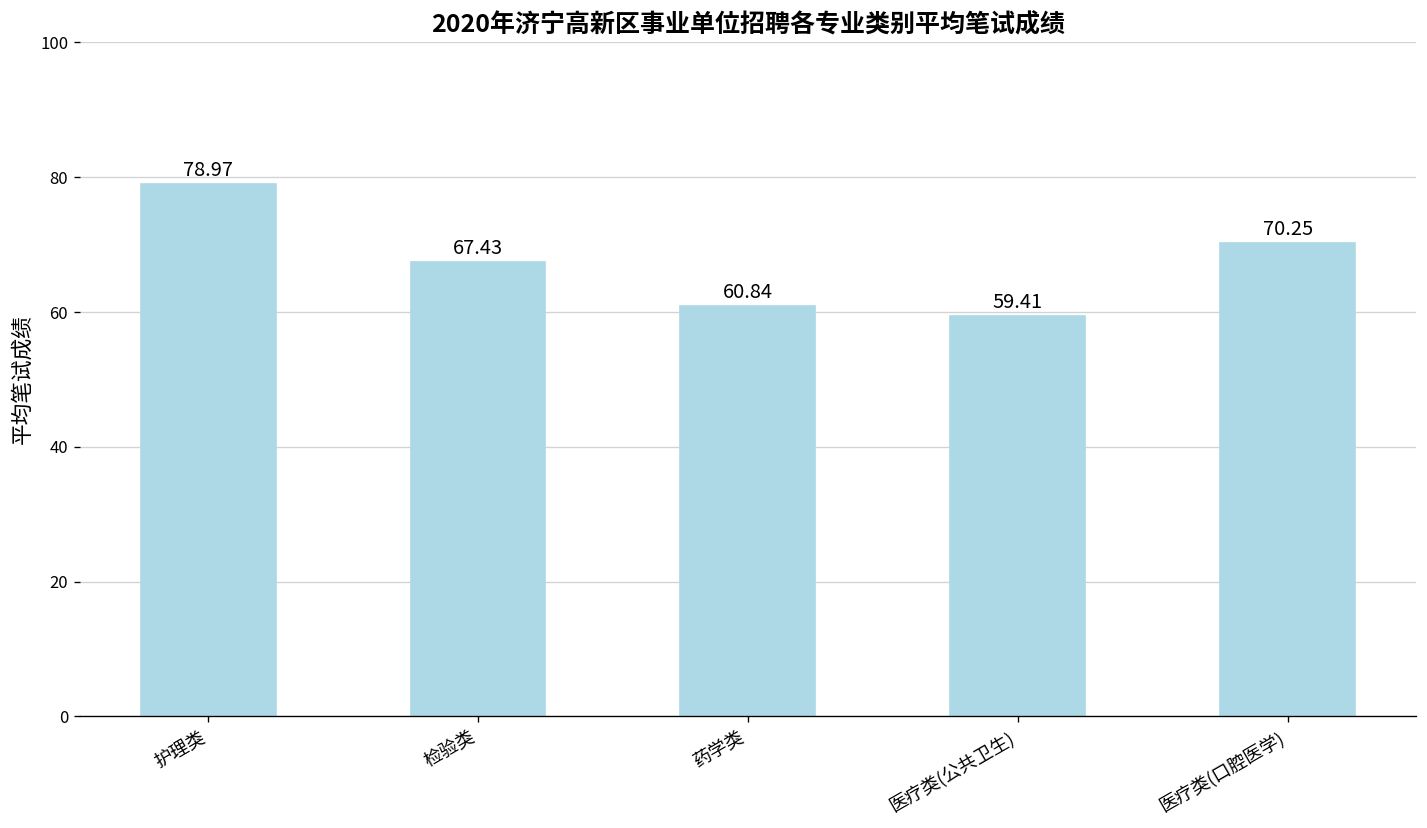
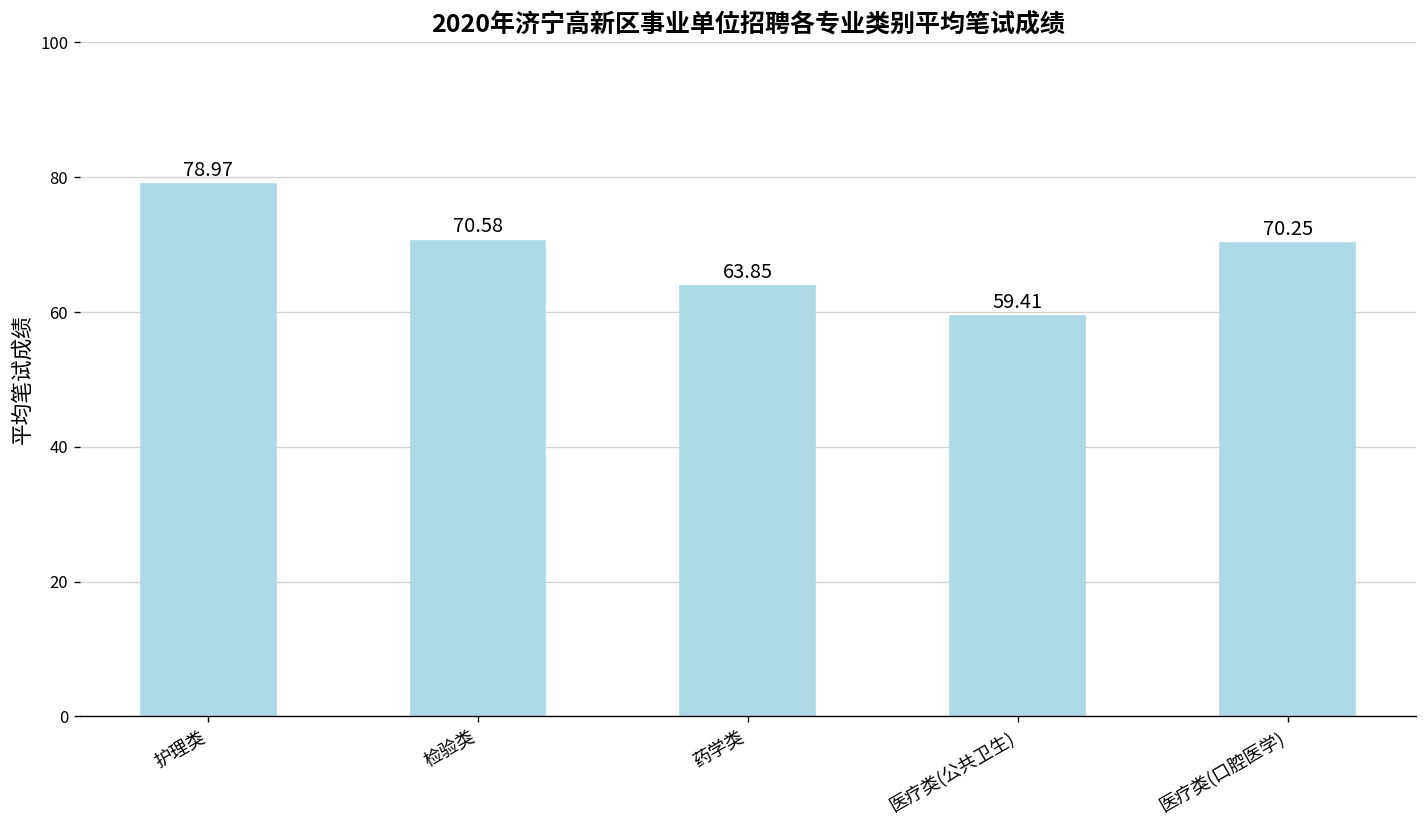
  {
    "护理类": 78.97,
-   "检验类": 67.43,
-   "药学类": 60.84,
+   "检验类": 70.58,
+   "药学类": 63.85,
    "医疗类(公共卫生)": 59.41,
    "医疗类(口腔医学)": 70.25
  }
